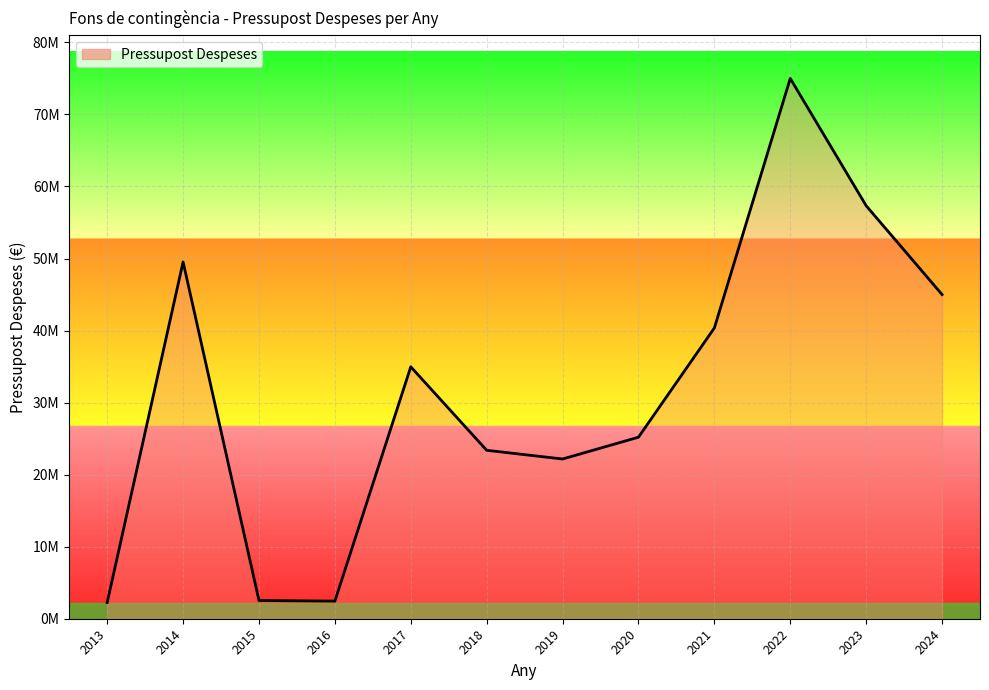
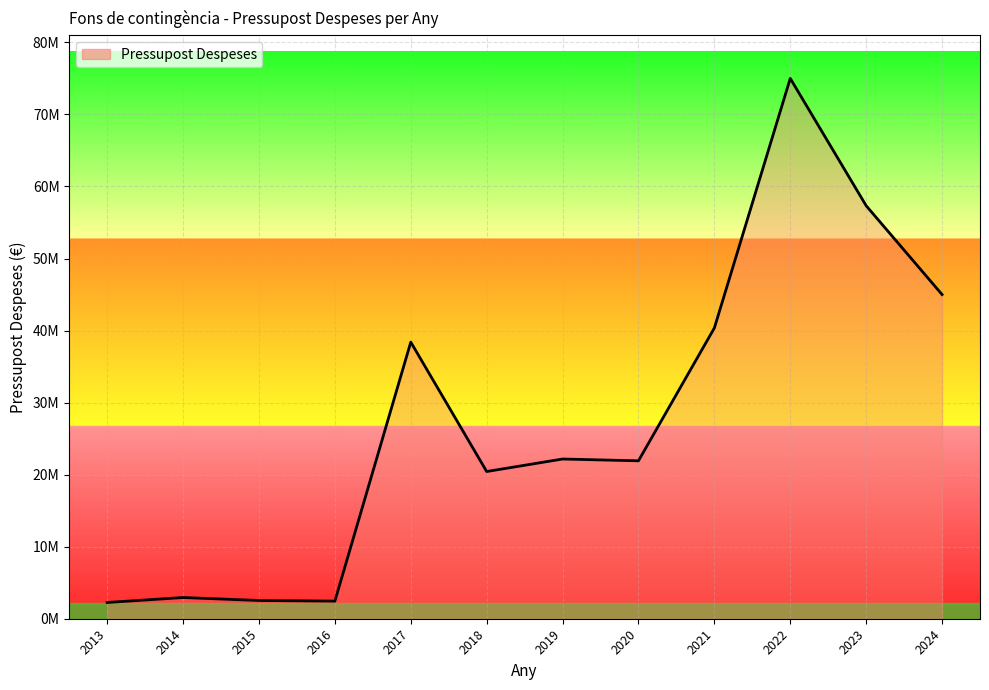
  {
-   "2014": 50000000,
+   "2014": 3000000,
    "2015": 3000000,
    "2016": 2000000,
-   "2017": 35000000,
-   "2018": 23000000,
+   "2017": 38000000,
+   "2018": 20000000,
    "2019": 22000000,
-   "2020": 25000000,
+   "2020": 22000000,
    "2021": 40000000,
    "2022": 75000000,
    "2023": 57000000,
    "2024": 45000000
  }
